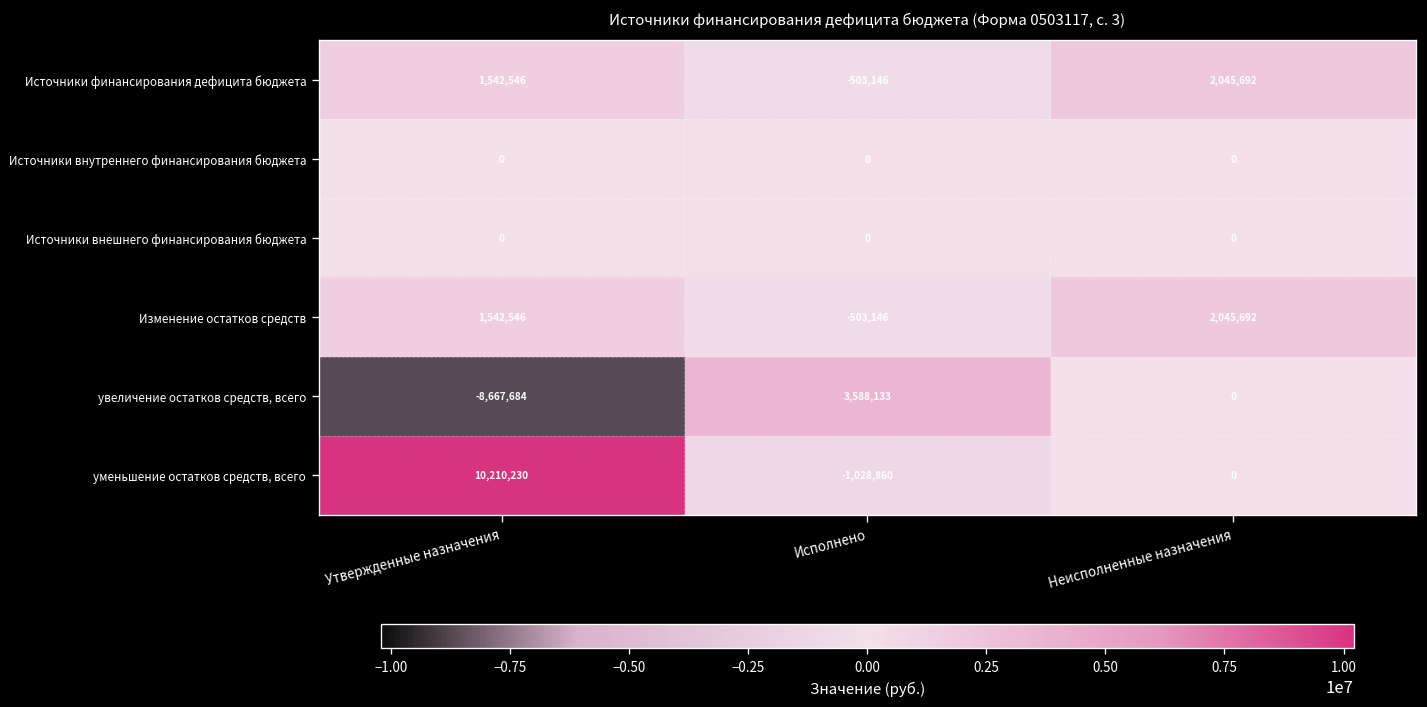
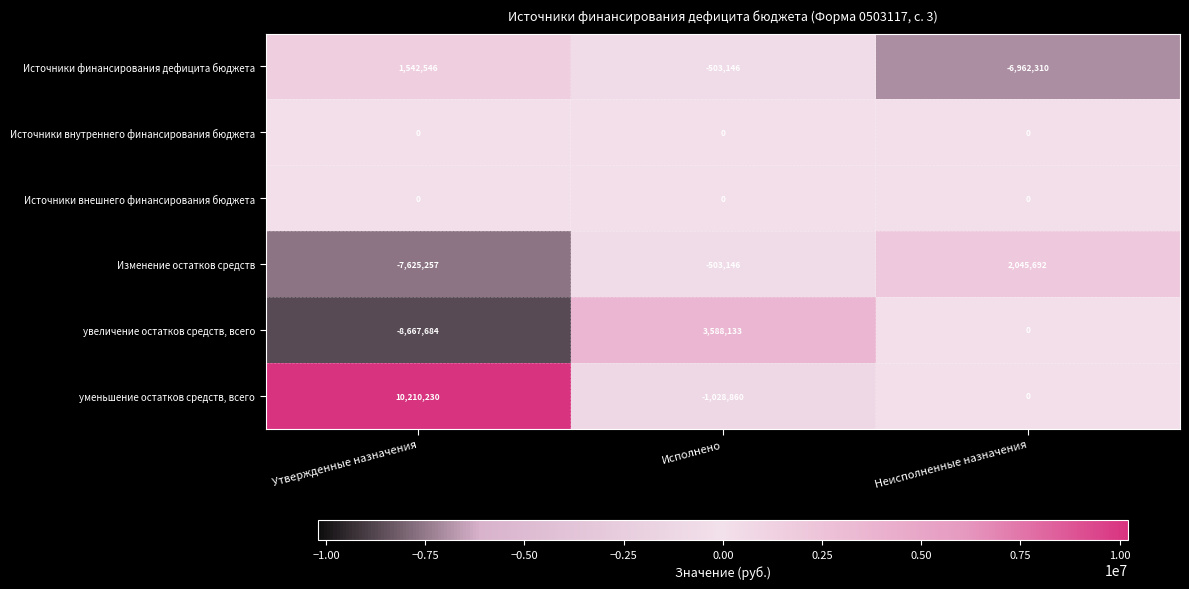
  {
    "Источники финансирования дефицита бюджета": {
      "Утвержденные назначения": "1,542,546",
-     "Неисполненные назначения": "2,045,692"
+     "Неисполненные назначения": "-6,962,310"
    },
    "Изменение остатков средств": {
-     "Утвержденные назначения": "1,542,546",
+     "Утвержденные назначения": "-7,625,257",
      "Неисполненные назначения": "2,045,692"
    },
    "увеличение остатков средств, всего": {
      "Утвержденные назначения": "-8,667,684",
      "Исполнено": "3,588,133"
    },
    "уменьшение остатков средств, всего": {
      "Утвержденные назначения": "10,210,230"
    }
  }
